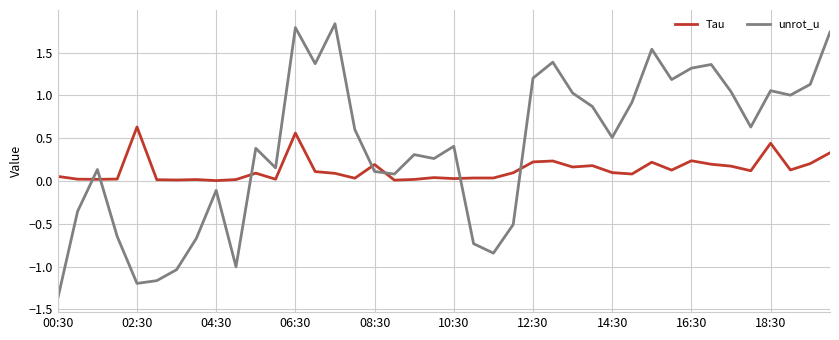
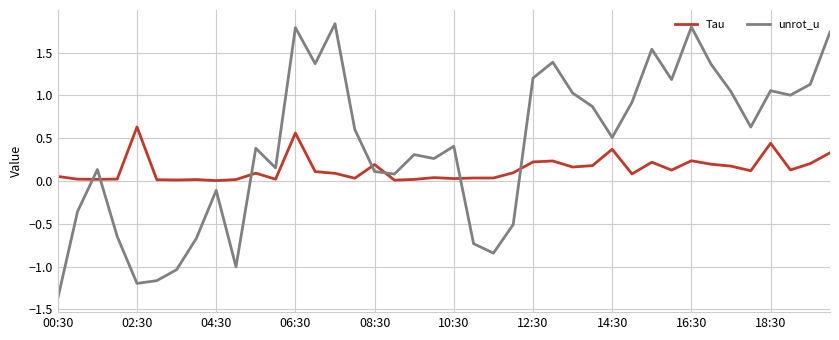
  {
    "Tau": {
      "00:30": 0.1,
      "02:30": 0.6,
      "04:30": 0.0,
      "06:30": 0.6,
      "08:30": 0.2,
      "10:30": 0.0,
      "12:30": 0.2,
-     "14:30": 0.1,
+     "14:30": 0.4,
      "16:30": 0.2,
      "18:30": 0.4
    },
    "unrot_u": {
      "00:30": -1.4,
      "02:30": -1.2,
      "04:30": -0.1,
      "06:30": 1.8,
      "08:30": 0.1,
      "10:30": 0.4,
      "12:30": 1.2,
      "14:30": 0.5,
-     "16:30": 1.3,
+     "16:30": 1.8,
      "18:30": 1.1
    }
  }
